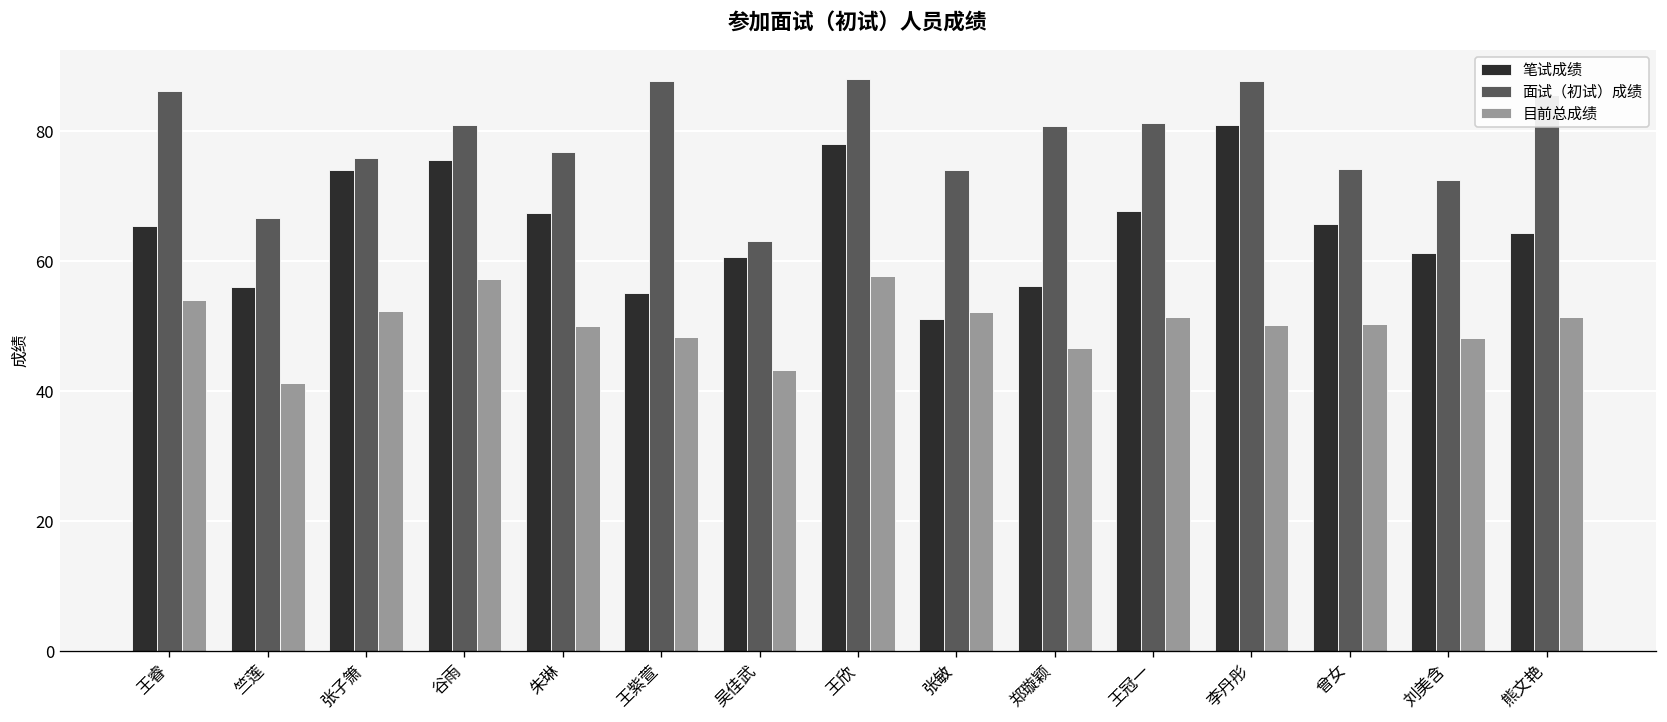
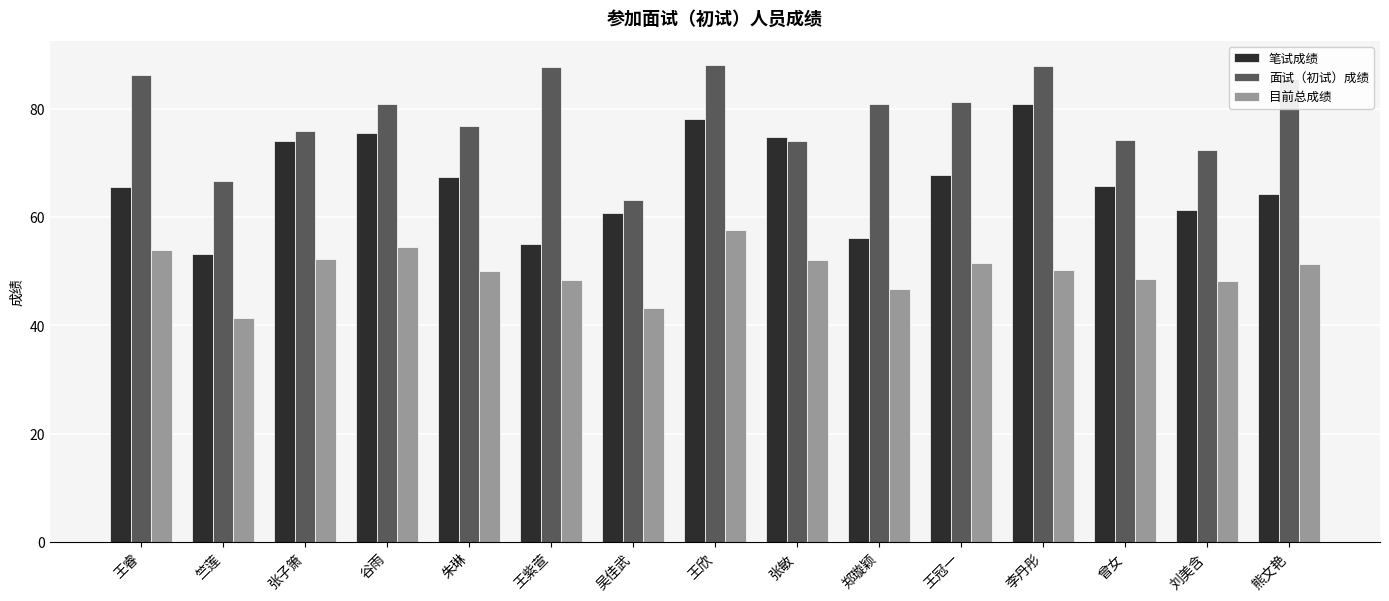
  {
    "笔试成绩": {
      "王睿": 66,
-     "竺莲": 56,
+     "竺莲": 53,
      "张子箫": 74,
      "谷雨": 76,
      "朱琳": 67,
      "王紫萱": 55,
      "吴佳武": 61,
      "王欣": 78,
-     "张敏": 51,
+     "张敏": 75,
      "郑璇颖": 56,
      "王冠一": 68,
      "李丹彤": 81,
      "曾女": 66,
      "刘美含": 61,
      "熊文艳": 64
    },
    "面试（初试）成绩": {
      "王睿": 86,
      "竺莲": 67,
      "张子箫": 76,
      "谷雨": 81,
      "朱琳": 77,
      "王紫萱": 88,
      "吴佳武": 63,
      "王欣": 88,
      "张敏": 74,
      "郑璇颖": 81,
      "王冠一": 81,
      "李丹彤": 88,
      "曾女": 74,
      "刘美含": 73
    },
    "目前总成绩": {
      "王睿": 54,
      "竺莲": 41,
      "张子箫": 52,
-     "谷雨": 57,
+     "谷雨": 55,
      "朱琳": 50,
      "王紫萱": 48,
      "吴佳武": 43,
      "王欣": 58,
      "张敏": 52,
      "郑璇颖": 47,
      "王冠一": 52,
      "李丹彤": 50,
-     "曾女": 50,
+     "曾女": 49,
      "刘美含": 48,
      "熊文艳": 51
    }
  }
